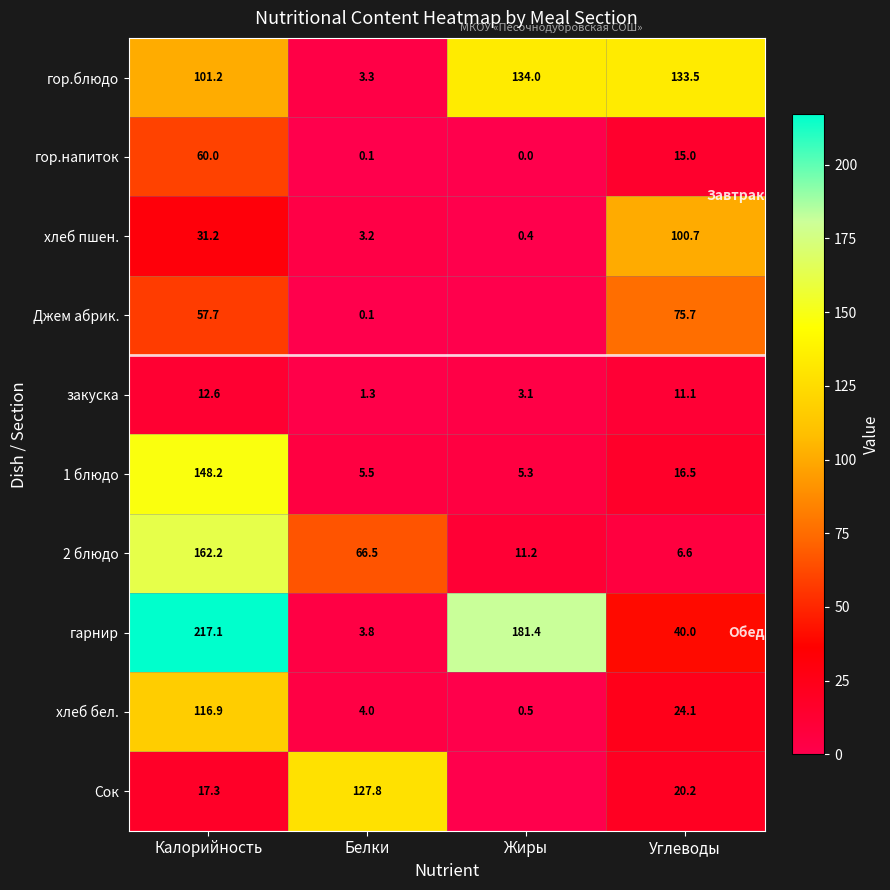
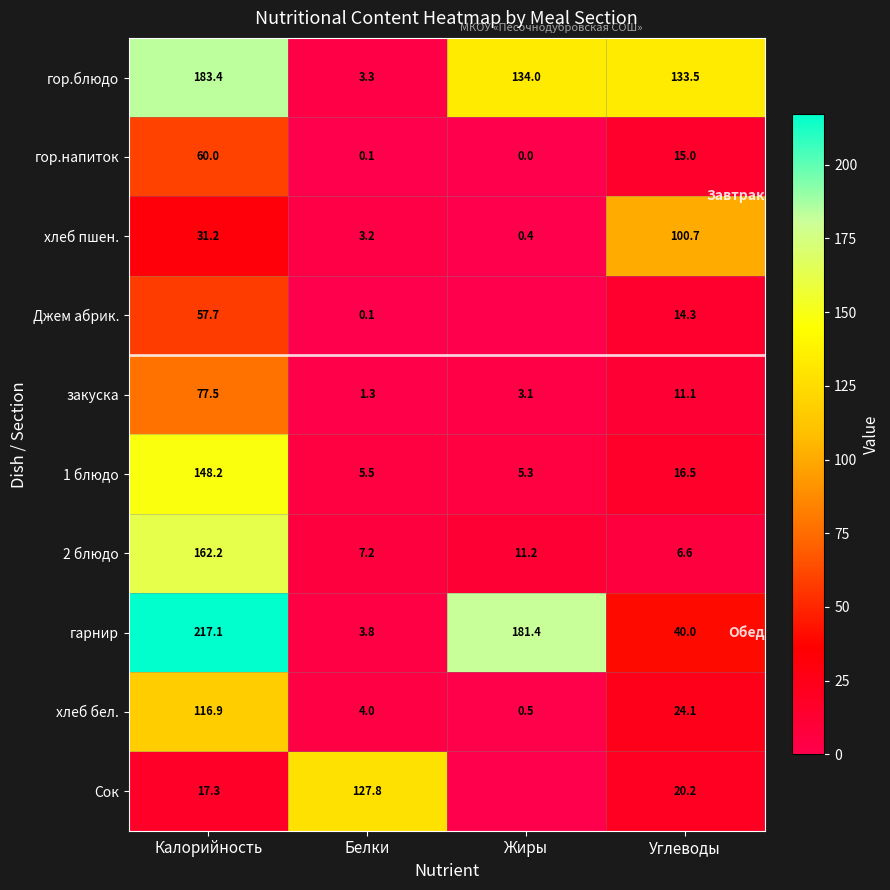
  {
    "гор.блюдо": {
-     "Калорийность": 101.2,
+     "Калорийность": 183.4,
      "Белки": 3.3,
      "Жиры": 134.0,
      "Углеводы": 133.5
    },
    "гор.напиток": {
      "Калорийность": 60.0,
      "Белки": 0.1,
      "Жиры": 0.0
    },
    "хлеб пшен.": {
      "Калорийность": 31.2,
      "Белки": 3.2,
      "Жиры": 0.4
    },
    "Джем абрик.": {
      "Калорийность": 57.7,
      "Белки": 0.1,
-     "Углеводы": 75.7
+     "Углеводы": 14.3
    },
    "закуска": {
-     "Калорийность": 12.6,
+     "Калорийность": 77.5,
      "Белки": 1.3,
      "Жиры": 3.1,
      "Углеводы": 11.1
    },
    "1 блюдо": {
      "Калорийность": 148.2,
      "Белки": 5.5,
      "Жиры": 5.3,
      "Углеводы": 16.5
    },
    "2 блюдо": {
      "Калорийность": 162.2,
-     "Белки": 66.5,
+     "Белки": 7.2,
      "Жиры": 11.2,
      "Углеводы": 6.6
    },
    "гарнир": {
      "Калорийность": 217.1,
      "Белки": 3.8,
      "Жиры": 181.4
    },
    "хлеб бел.": {
      "Калорийность": 116.9,
      "Белки": 4.0,
      "Жиры": 0.5,
      "Углеводы": 24.1
    },
    "Сок": {
      "Калорийность": 17.3,
      "Белки": 127.8,
      "Углеводы": 20.2
    }
  }
